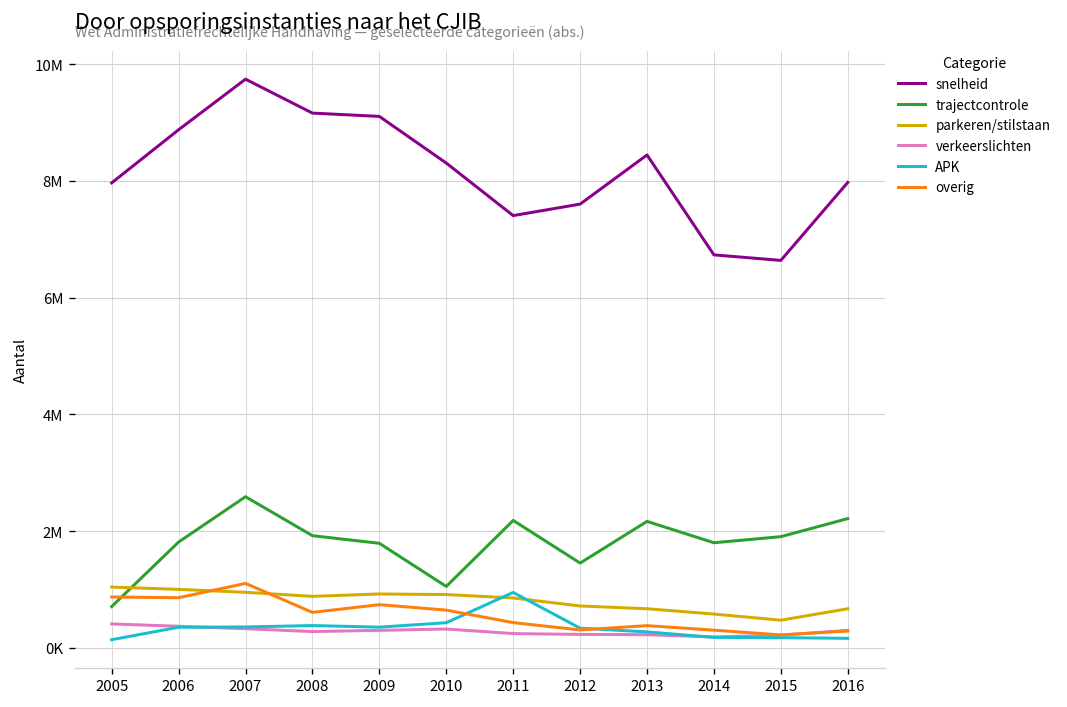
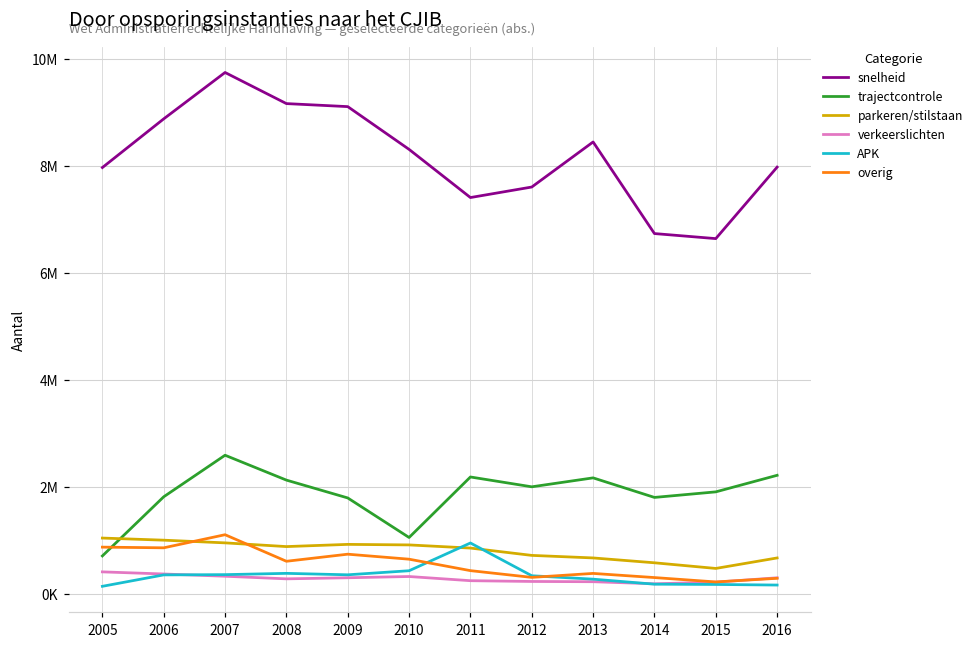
  {
    "snelheid": {
      "2005": 8000000,
      "2006": 8900000,
      "2007": 9700000,
      "2008": 9200000,
      "2009": 9100000,
      "2010": 8300000,
      "2011": 7400000,
      "2012": 7600000,
      "2013": 8400000,
      "2014": 6700000,
      "2015": 6600000,
      "2016": 8000000
    },
    "trajectcontrole": {
      "2005": 700000,
      "2006": 1800000,
      "2007": 2600000,
-     "2008": 1900000,
+     "2008": 2100000,
      "2009": 1800000,
      "2010": 1100000,
      "2011": 2200000,
-     "2012": 1500000,
+     "2012": 2000000,
      "2013": 2200000,
      "2014": 1800000,
      "2015": 1900000,
      "2016": 2200000
    },
    "parkeren/stilstaan": {
      "2005": 1000000,
      "2006": 1000000,
      "2007": 900000,
      "2008": 900000,
      "2009": 900000,
      "2010": 900000,
      "2011": 900000,
      "2012": 700000,
      "2013": 700000,
      "2014": 600000,
      "2015": 500000,
      "2016": 700000
    },
    "verkeerslichten": {
      "2005": 400000,
      "2008": 300000,
      "2009": 300000,
      "2010": 300000,
      "2011": 200000,
      "2012": 200000
    },
    "APK": {
      "2005": 100000,
      "2008": 400000,
      "2009": 400000,
      "2010": 400000,
      "2011": 900000,
      "2016": 200000
    },
    "overig": {
      "2005": 900000,
      "2006": 900000,
      "2007": 1100000,
      "2008": 600000,
      "2009": 700000,
      "2010": 600000,
      "2011": 400000,
      "2013": 400000,
      "2014": 300000
    }
  }
